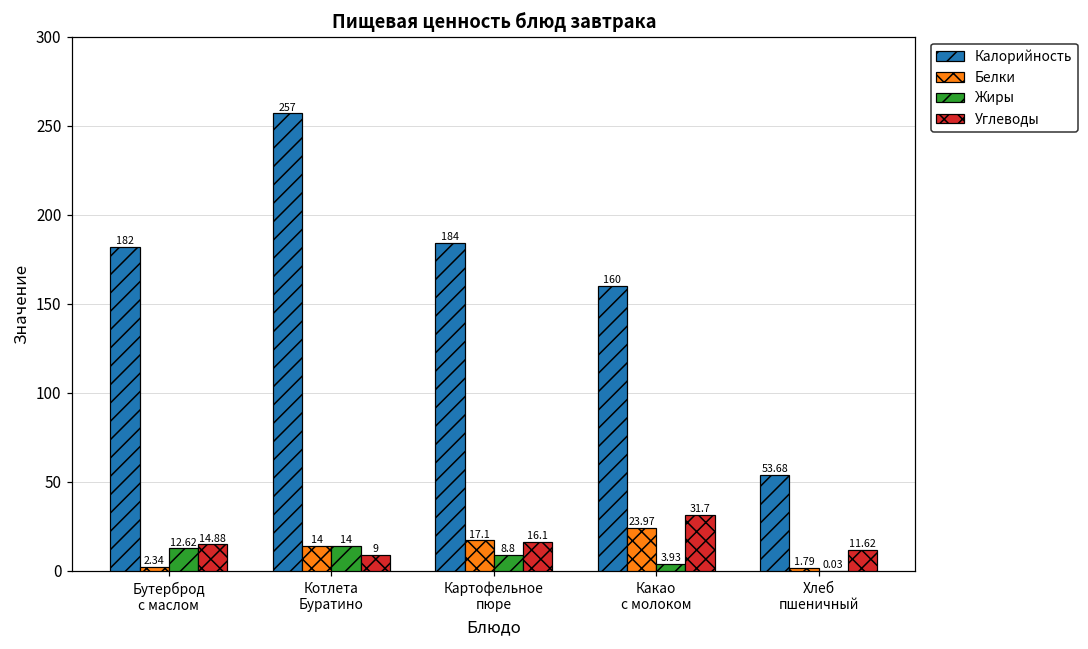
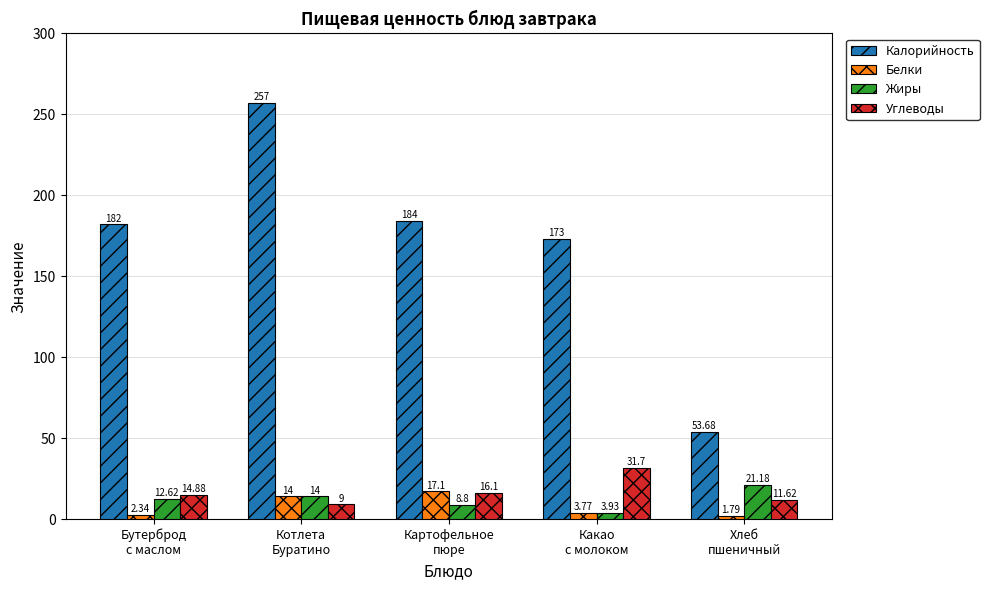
  {
    "Калорийность": {
      "Бутерброд с маслом": 182,
      "Котлета Буратино": 257,
      "Картофельное пюре": 184,
-     "Какао с молоком": 160,
+     "Какао с молоком": 173,
      "Хлеб пшеничный": 53.68
    },
    "Белки": {
      "Бутерброд с маслом": 2.34,
      "Котлета Буратино": 14,
      "Картофельное пюре": 17.1,
-     "Какао с молоком": 23.97,
+     "Какао с молоком": 3.77,
      "Хлеб пшеничный": 1.79
    },
    "Жиры": {
      "Бутерброд с маслом": 12.62,
      "Котлета Буратино": 14,
      "Картофельное пюре": 8.8,
      "Какао с молоком": 3.93,
-     "Хлеб пшеничный": 0.03
+     "Хлеб пшеничный": 21.18
    },
    "Углеводы": {
      "Бутерброд с маслом": 14.88,
      "Котлета Буратино": 9,
      "Картофельное пюре": 16.1,
      "Какао с молоком": 31.7,
      "Хлеб пшеничный": 11.62
    }
  }
